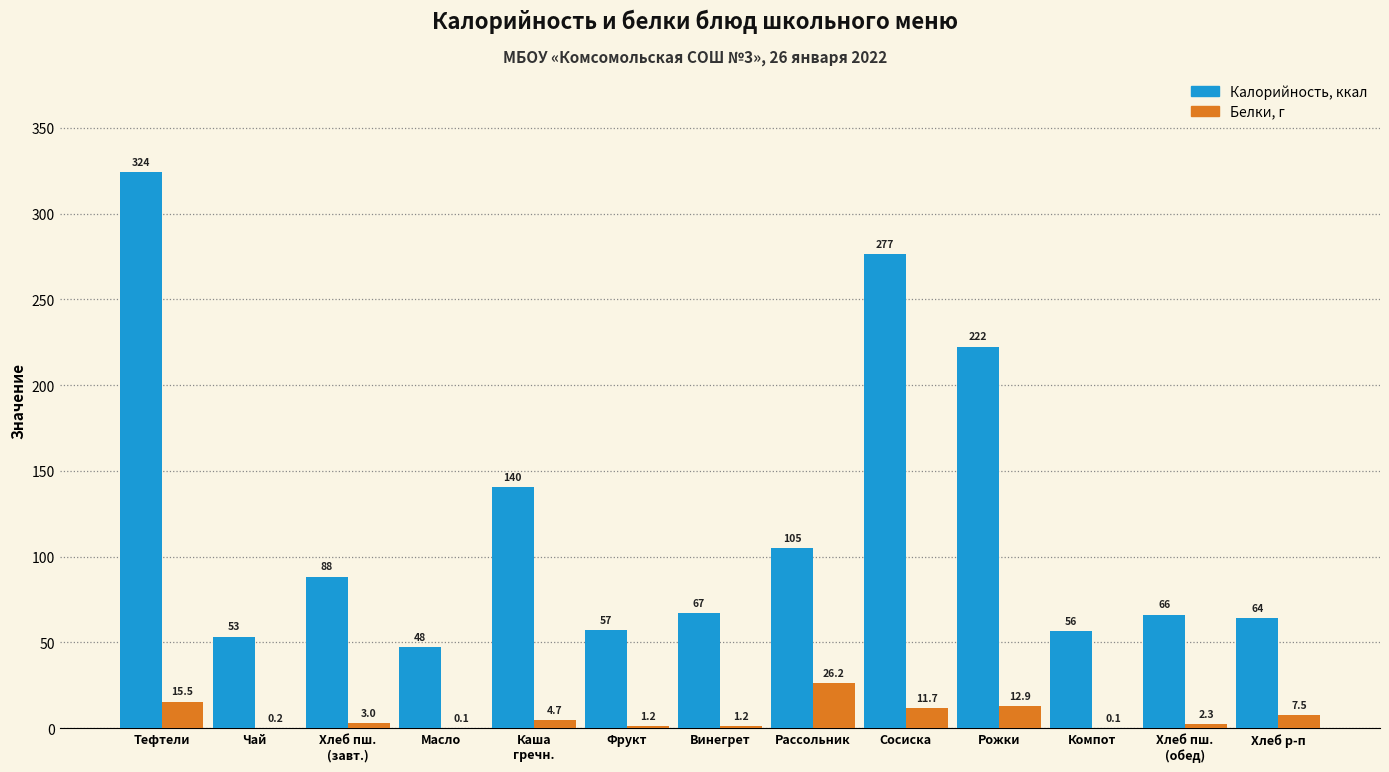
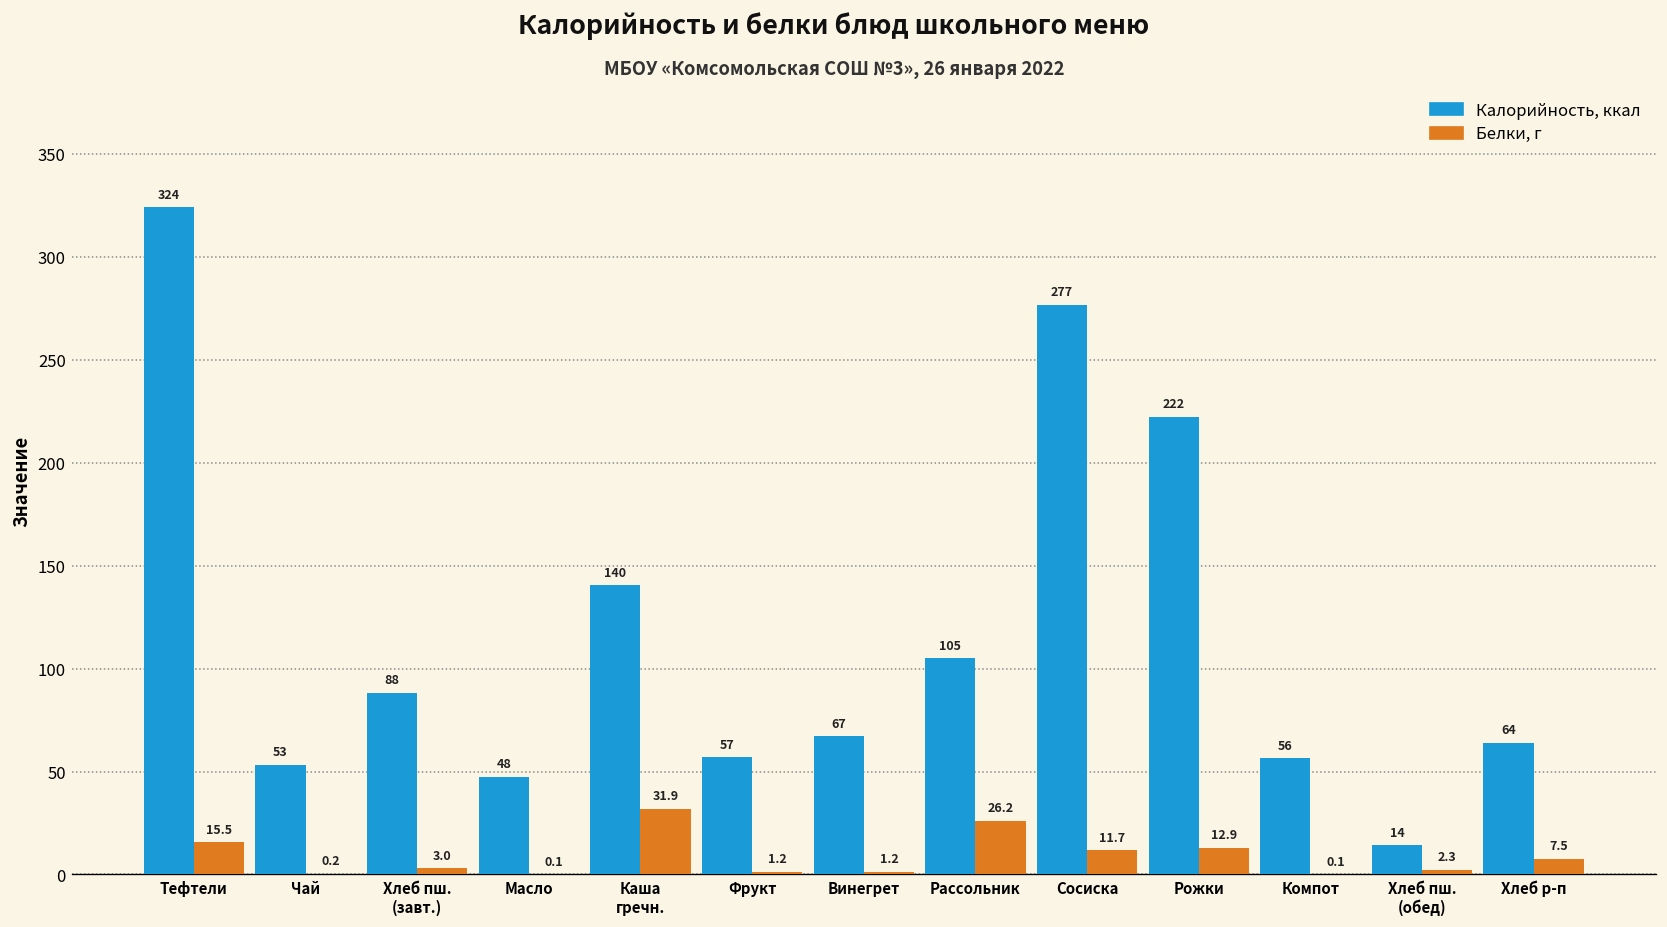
  {
    "Калорийность, ккал": {
      "Тефтели": 324,
      "Чай": 53,
      "Хлеб пш. (завт.)": 88,
      "Масло": 48,
      "Каша гречн.": 140,
      "Фрукт": 57,
      "Винегрет": 67,
      "Рассольник": 105,
      "Сосиска": 277,
      "Рожки": 222,
      "Компот": 56,
-     "Хлеб пш. (обед)": 66,
+     "Хлеб пш. (обед)": 14,
      "Хлеб р-п": 64
    },
    "Белки, г": {
      "Тефтели": 15.5,
      "Чай": 0.2,
      "Хлеб пш. (завт.)": 3.0,
      "Масло": 0.1,
-     "Каша гречн.": 4.7,
+     "Каша гречн.": 31.9,
      "Фрукт": 1.2,
      "Винегрет": 1.2,
      "Рассольник": 26.2,
      "Сосиска": 11.7,
      "Рожки": 12.9,
      "Компот": 0.1,
      "Хлеб пш. (обед)": 2.3,
      "Хлеб р-п": 7.5
    }
  }
